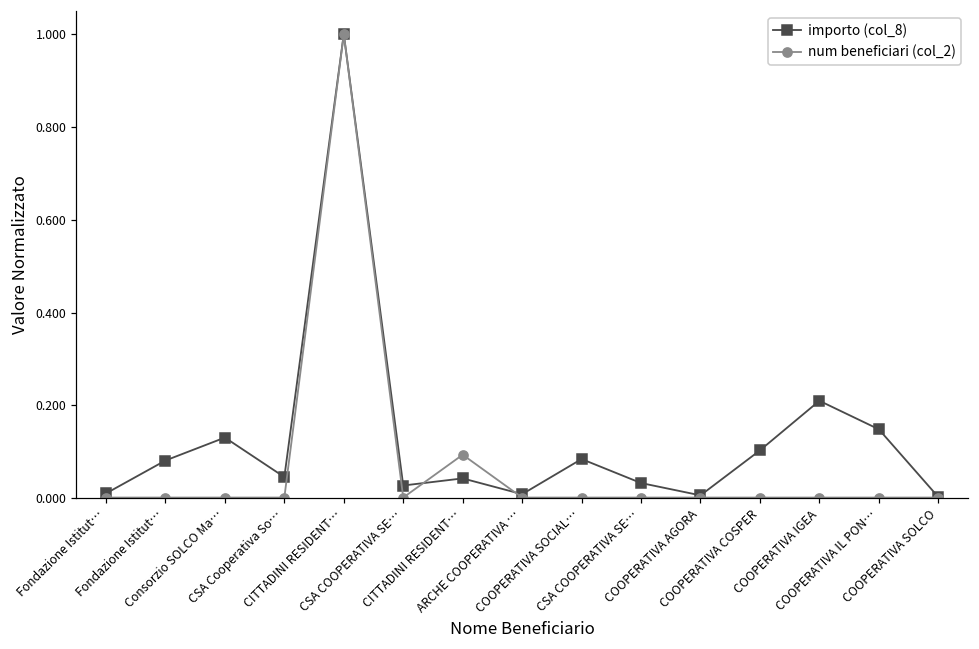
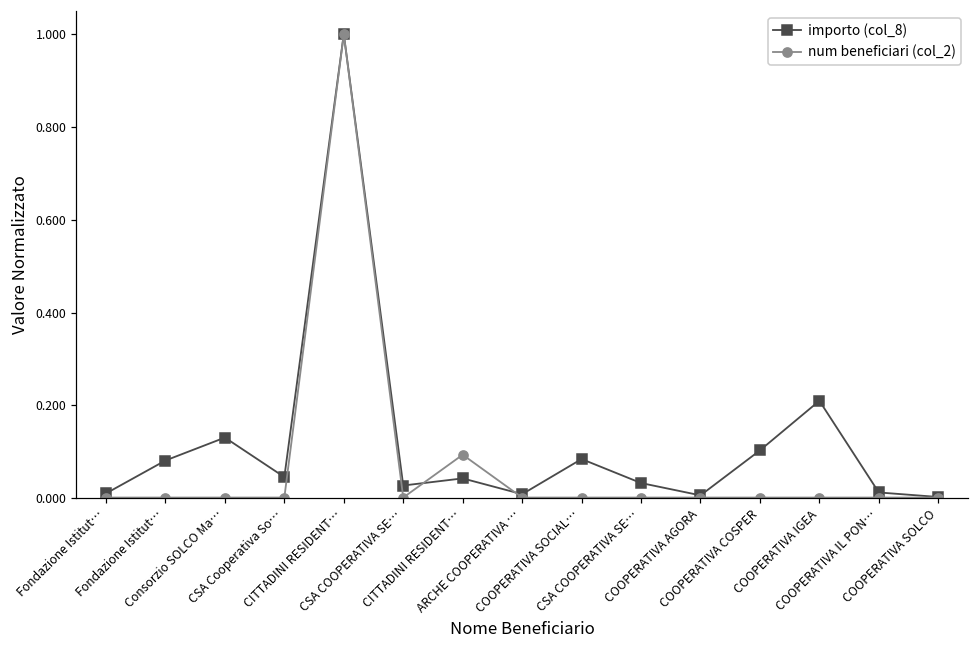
  {
    "importo (col_8)": {
      "Consorzio SOLCO Ma…": 0.13,
      "CSA Cooperativa So…": 0.05,
      "ARCHE COOPERATIVA …": 0.01,
      "COOPERATIVA SOCIAL…": 0.08,
      "COOPERATIVA COSPER": 0.10,
      "COOPERATIVA IGEA": 0.21,
-     "COOPERATIVA IL PON…": 0.15
+     "COOPERATIVA IL PON…": 0.01
    },
    "num beneficiari (col_2)": {
      "Consorzio SOLCO Ma…": 0.00,
      "CSA Cooperativa So…": 0.00,
      "ARCHE COOPERATIVA …": 0.00,
      "COOPERATIVA SOCIAL…": 0.00,
      "COOPERATIVA COSPER": 0.00,
      "COOPERATIVA IGEA": 0.00,
      "COOPERATIVA IL PON…": 0.00
    }
  }
